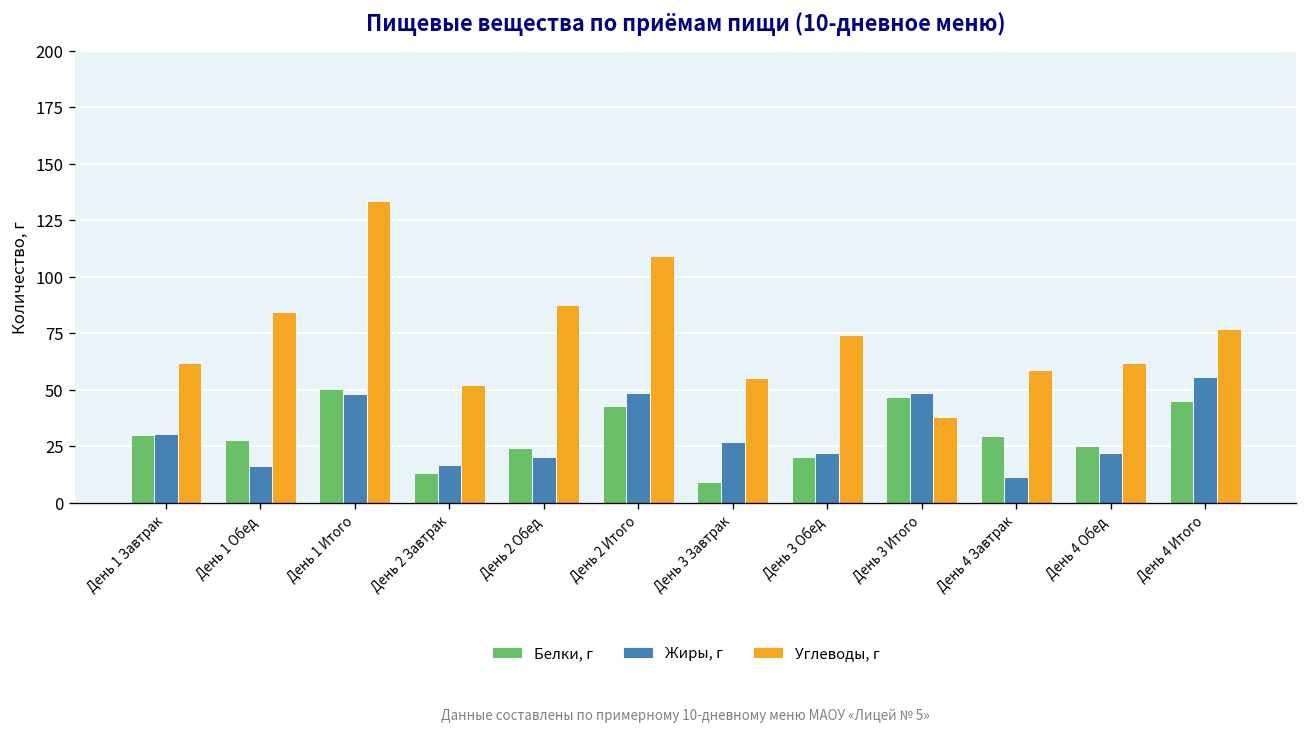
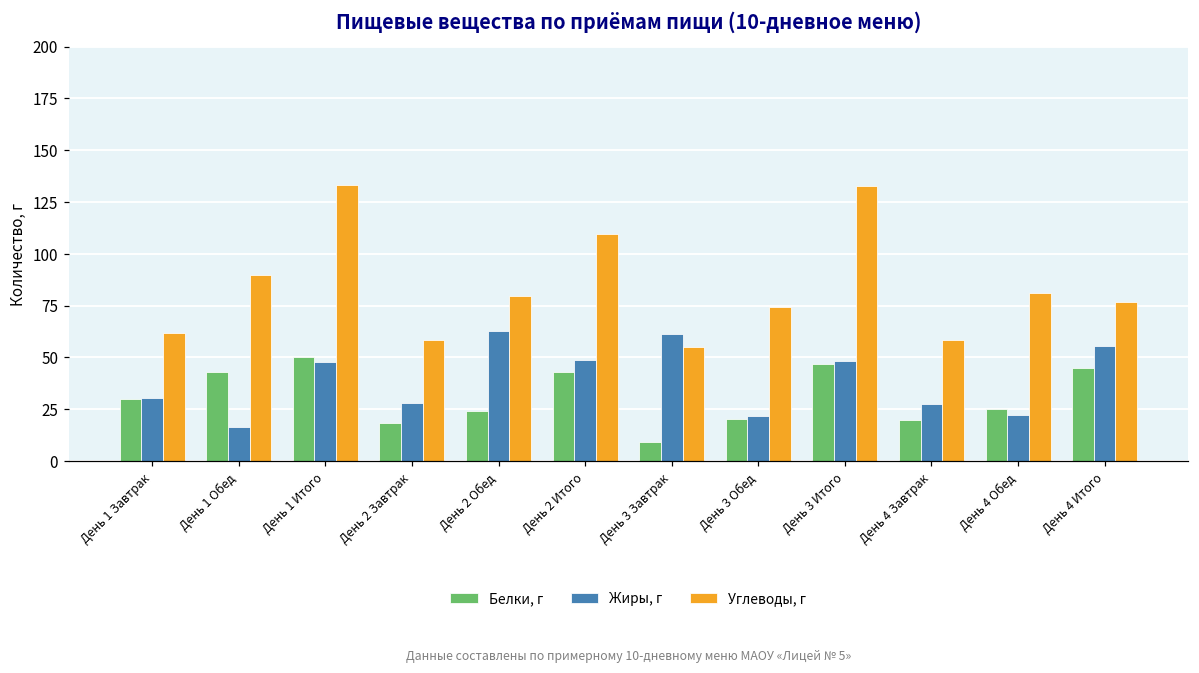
  {
    "Белки, г": {
      "День 1 Завтрак": 30,
-     "День 1 Обед": 28,
+     "День 1 Обед": 43,
      "День 1 Итого": 50,
-     "День 2 Завтрак": 13,
+     "День 2 Завтрак": 19,
      "День 2 Обед": 24,
      "День 2 Итого": 43,
      "День 3 Завтрак": 9,
      "День 3 Обед": 20,
      "День 3 Итого": 47,
-     "День 4 Завтрак": 29,
+     "День 4 Завтрак": 20,
      "День 4 Обед": 25,
      "День 4 Итого": 45
    },
    "Жиры, г": {
      "День 1 Завтрак": 30,
      "День 1 Обед": 16,
      "День 1 Итого": 48,
-     "День 2 Завтрак": 17,
-     "День 2 Обед": 20,
+     "День 2 Завтрак": 28,
+     "День 2 Обед": 63,
      "День 2 Итого": 49,
-     "День 3 Завтрак": 27,
+     "День 3 Завтрак": 61,
      "День 3 Обед": 22,
      "День 3 Итого": 48,
-     "День 4 Завтрак": 11,
+     "День 4 Завтрак": 27,
      "День 4 Обед": 22,
      "День 4 Итого": 56
    },
    "Углеводы, г": {
      "День 1 Завтрак": 62,
-     "День 1 Обед": 84,
+     "День 1 Обед": 90,
      "День 1 Итого": 133,
-     "День 2 Завтрак": 52,
-     "День 2 Обед": 88,
+     "День 2 Завтрак": 59,
+     "День 2 Обед": 80,
      "День 2 Итого": 109,
      "День 3 Завтрак": 55,
      "День 3 Обед": 74,
-     "День 3 Итого": 38,
+     "День 3 Итого": 133,
      "День 4 Завтрак": 59,
-     "День 4 Обед": 62,
+     "День 4 Обед": 81,
      "День 4 Итого": 77
    }
  }
